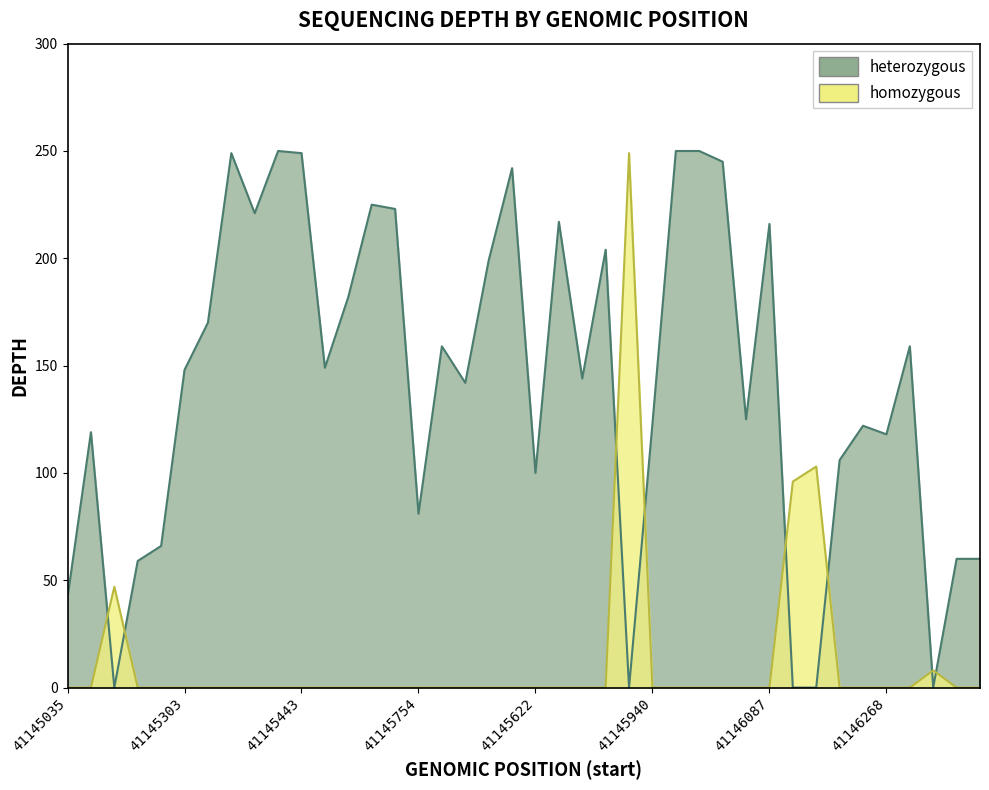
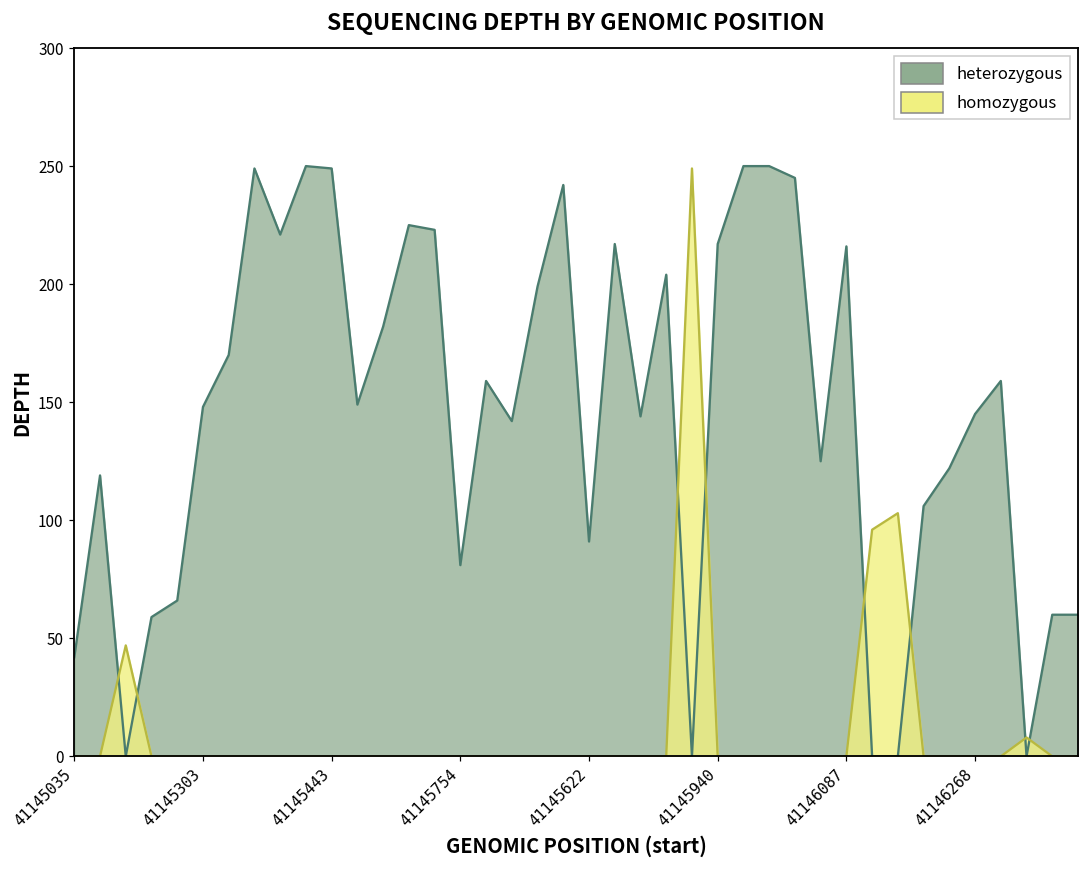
  {
    "heterozygous": {
      "41145035": 42,
      "41145303": 148,
      "41145443": 249,
      "41145754": 81,
-     "41145622": 100,
-     "41145940": 123,
+     "41145622": 91,
+     "41145940": 217,
      "41146087": 216,
-     "41146268": 118
+     "41146268": 145
    },
    "homozygous": {
      "41145035": 0,
      "41145303": 0,
      "41145443": 0,
      "41145754": 0,
      "41145622": 0,
      "41145940": 0,
      "41146087": 0,
      "41146268": 0
    }
  }
